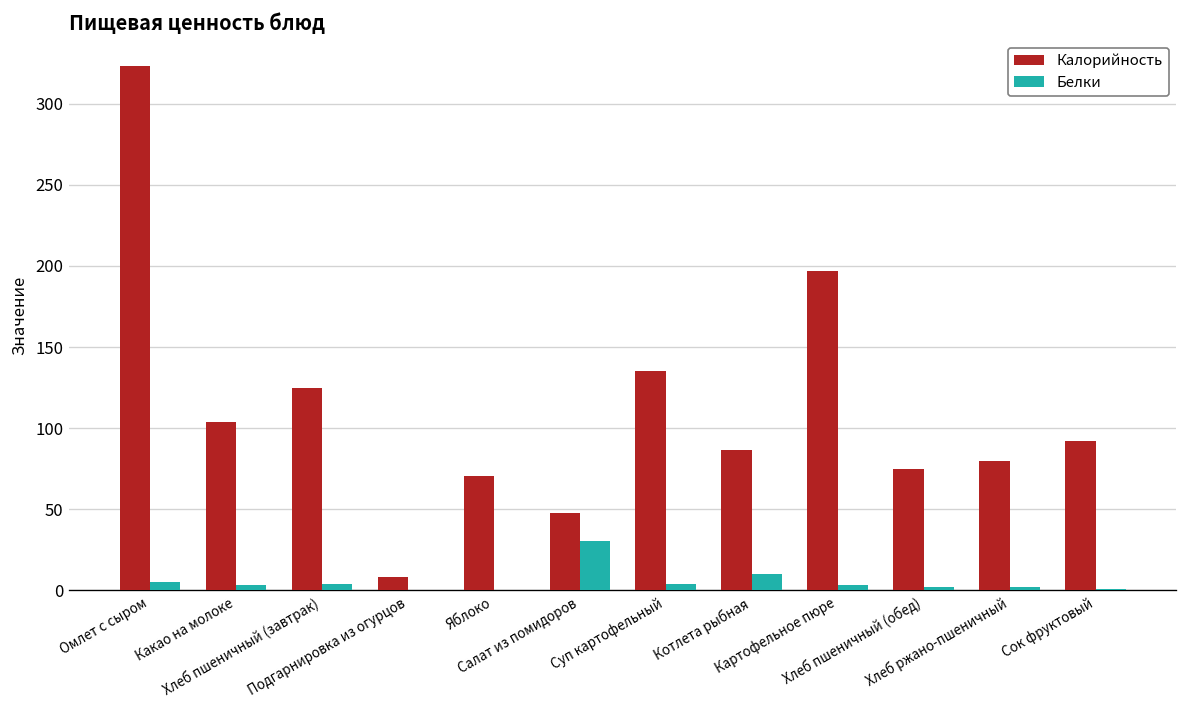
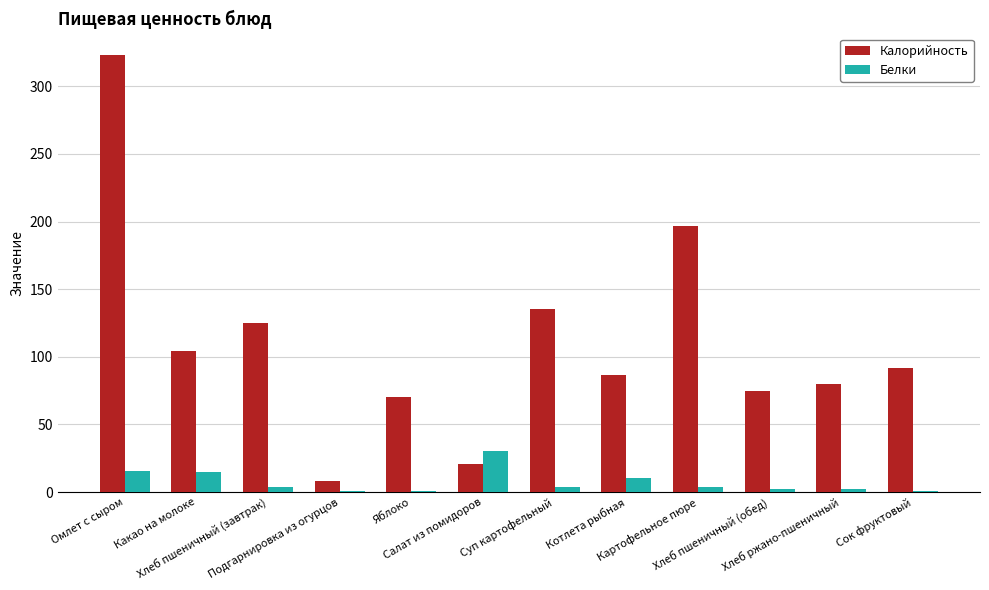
  {
    "Калорийность": {
      "Омлет с сыром": 323,
      "Какао на молоке": 104,
      "Хлеб пшеничный (завтрак)": 125,
      "Подгарнировка из огурцов": 8,
      "Яблоко": 71,
-     "Салат из помидоров": 48,
+     "Салат из помидоров": 21,
      "Суп картофельный": 135,
      "Котлета рыбная": 87,
      "Картофельное пюре": 197,
      "Хлеб пшеничный (обед)": 75,
      "Хлеб ржано-пшеничный": 80,
      "Сок фруктовый": 92
    },
    "Белки": {
-     "Омлет с сыром": 5,
-     "Какао на молоке": 4,
+     "Омлет с сыром": 15,
+     "Какао на молоке": 15,
      "Хлеб пшеничный (завтрак)": 4,
      "Салат из помидоров": 30,
      "Суп картофельный": 4,
      "Котлета рыбная": 10,
      "Картофельное пюре": 3,
      "Хлеб пшеничный (обед)": 2,
      "Хлеб ржано-пшеничный": 2
    }
  }
